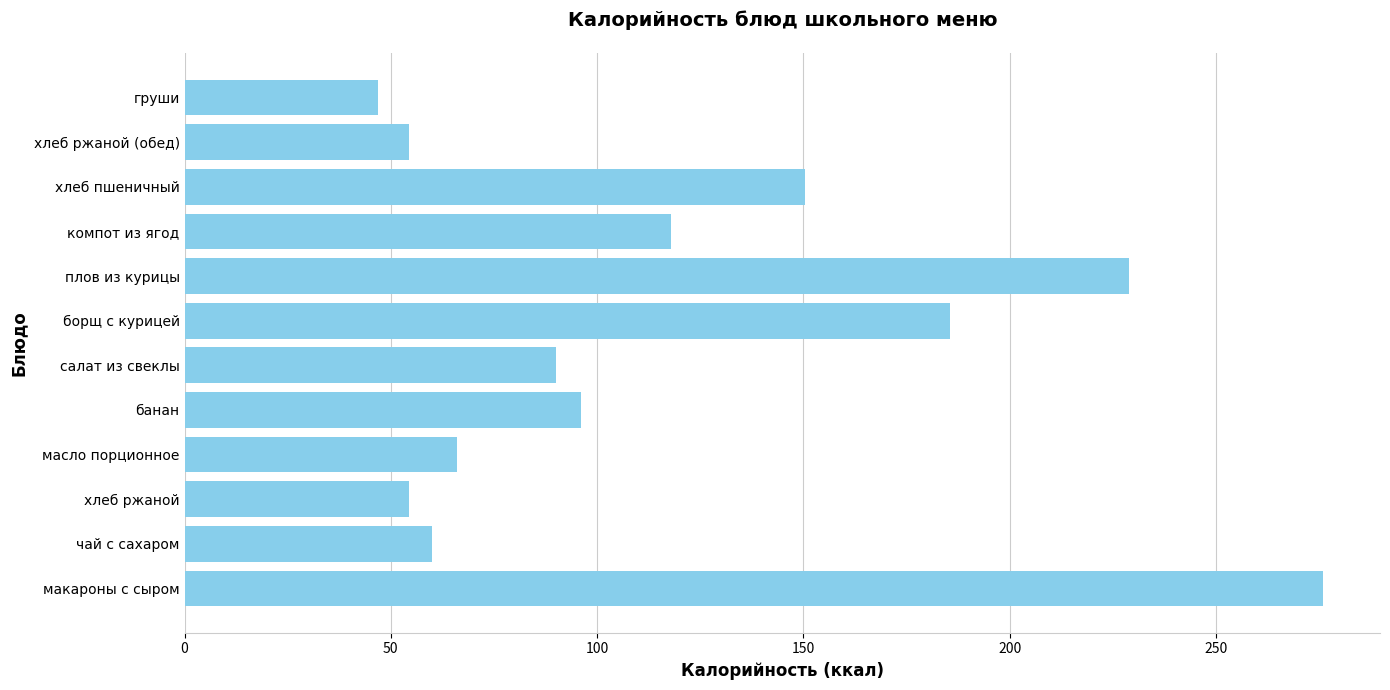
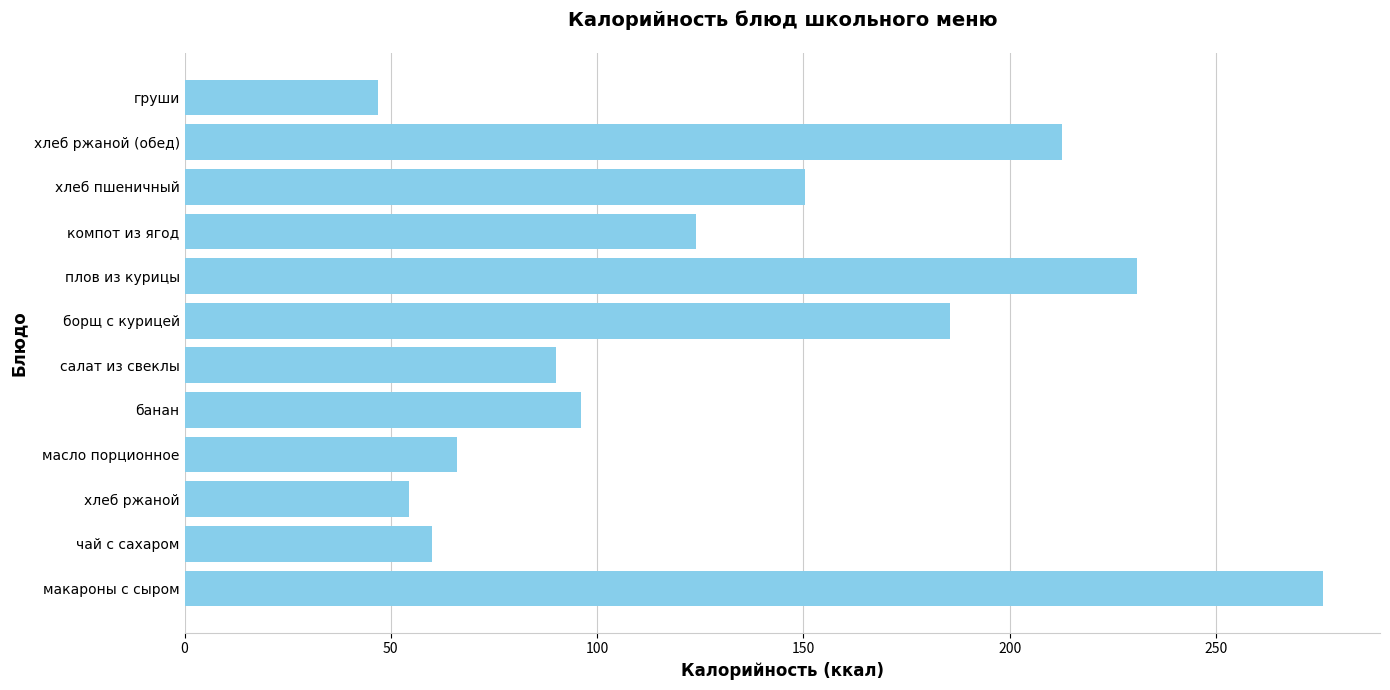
  {
    "груши": 47,
-   "хлеб ржаной (обед)": 54,
+   "хлеб ржаной (обед)": 213,
    "хлеб пшеничный": 150,
-   "компот из ягод": 118,
-   "плов из курицы": 229,
+   "компот из ягод": 124,
+   "плов из курицы": 231,
    "борщ с курицей": 186,
    "салат из свеклы": 90,
    "банан": 96,
    "масло порционное": 66,
    "хлеб ржаной": 54,
    "чай с сахаром": 60,
    "макароны с сыром": 276
  }
